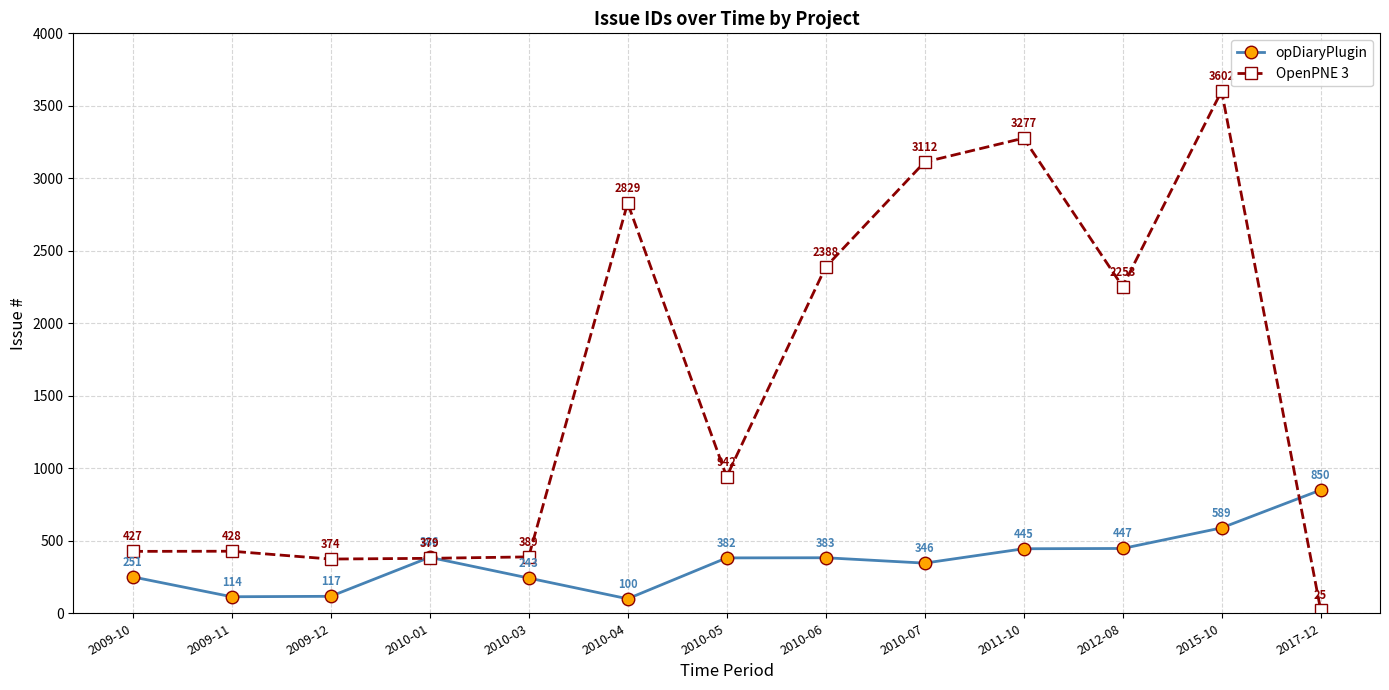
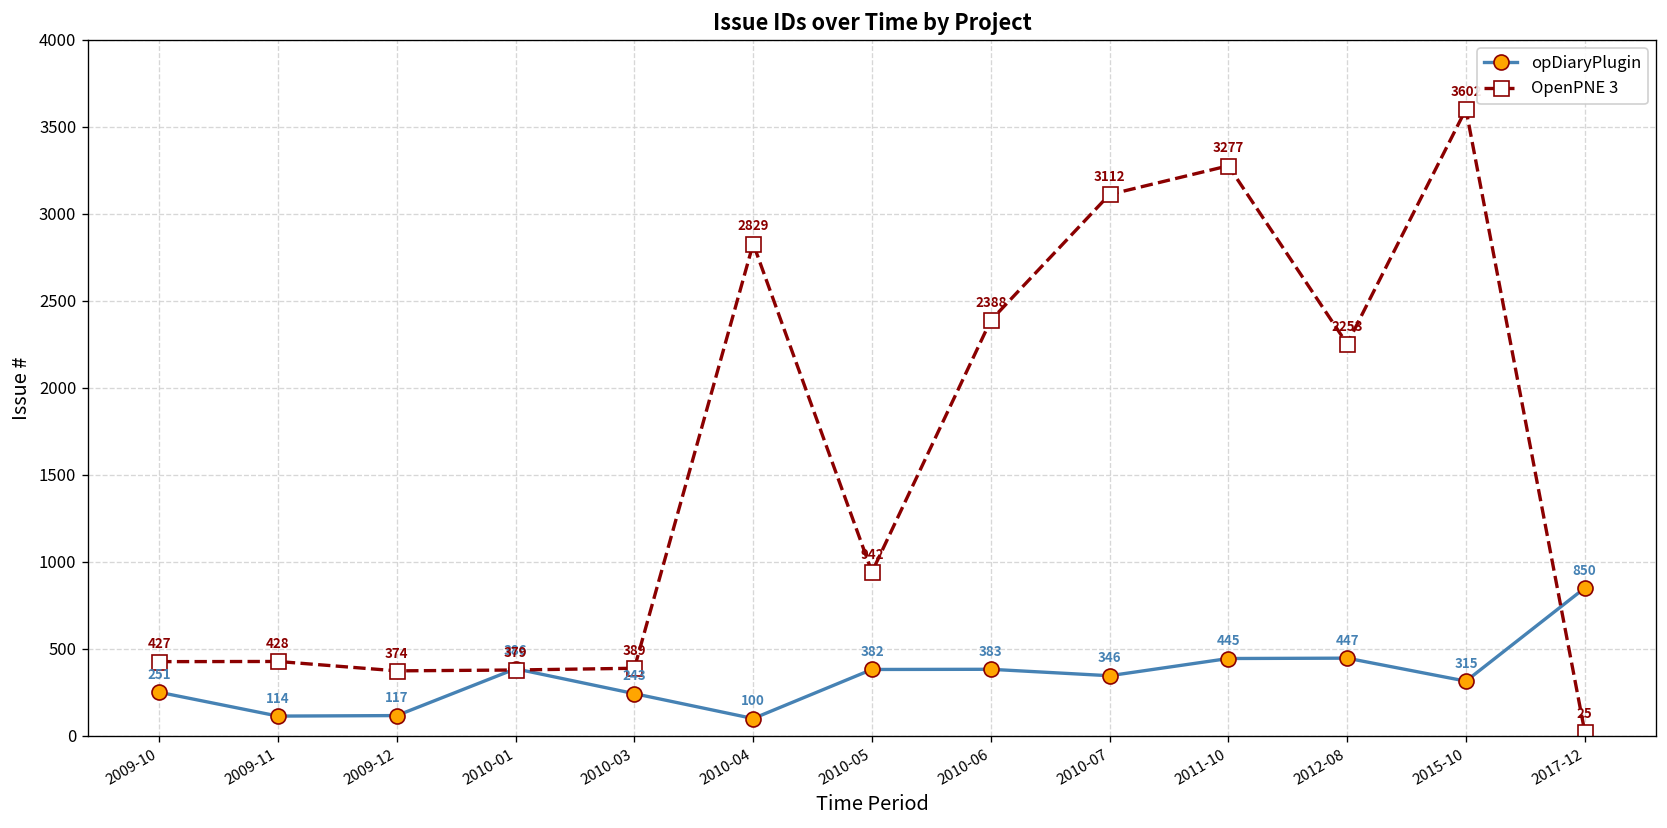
  {
    "opDiaryPlugin": {
      "2009-10": 251,
      "2009-11": 114,
      "2009-12": 117,
      "2010-04": 100,
      "2010-05": 382,
      "2010-06": 383,
      "2010-07": 346,
      "2011-10": 445,
      "2012-08": 447,
-     "2015-10": 589,
+     "2015-10": 315,
      "2017-12": 850
    },
    "OpenPNE 3": {
      "2009-10": 427,
      "2009-11": 428,
      "2009-12": 374,
      "2010-03": 389,
      "2010-04": 2829,
      "2010-05": 942,
      "2010-06": 2388,
      "2010-07": 3112,
      "2011-10": 3277,
      "2012-08": 2253,
      "2017-12": 25
    }
  }
